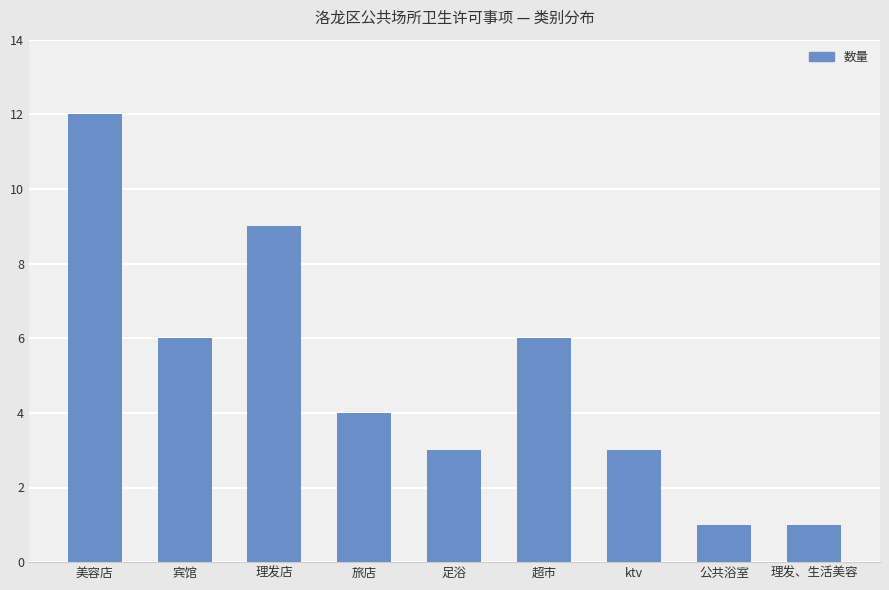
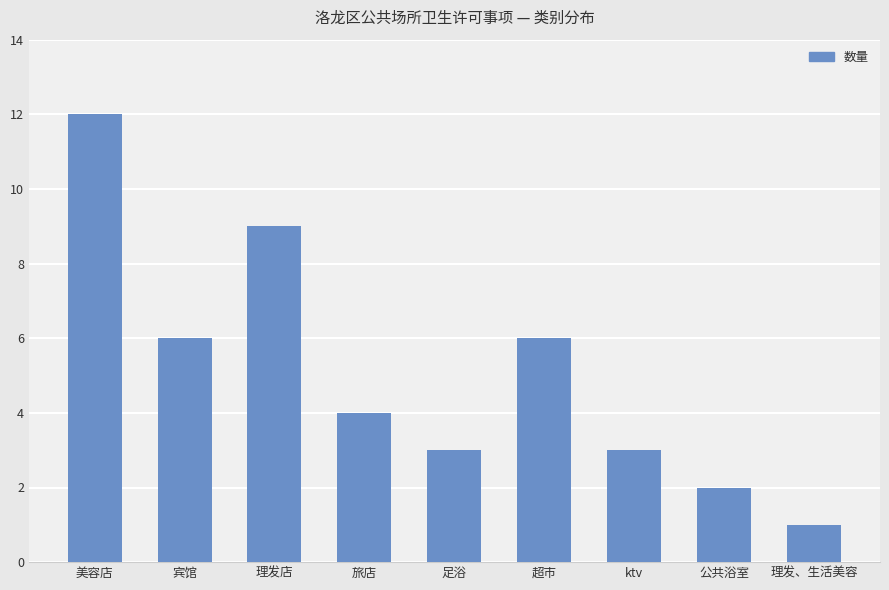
  {
    "美容店": 12,
    "宾馆": 6,
    "理发店": 9,
    "旅店": 4,
    "足浴": 3,
    "超市": 6,
    "ktv": 3,
-   "公共浴室": 1,
+   "公共浴室": 2,
    "理发、生活美容": 1
  }
